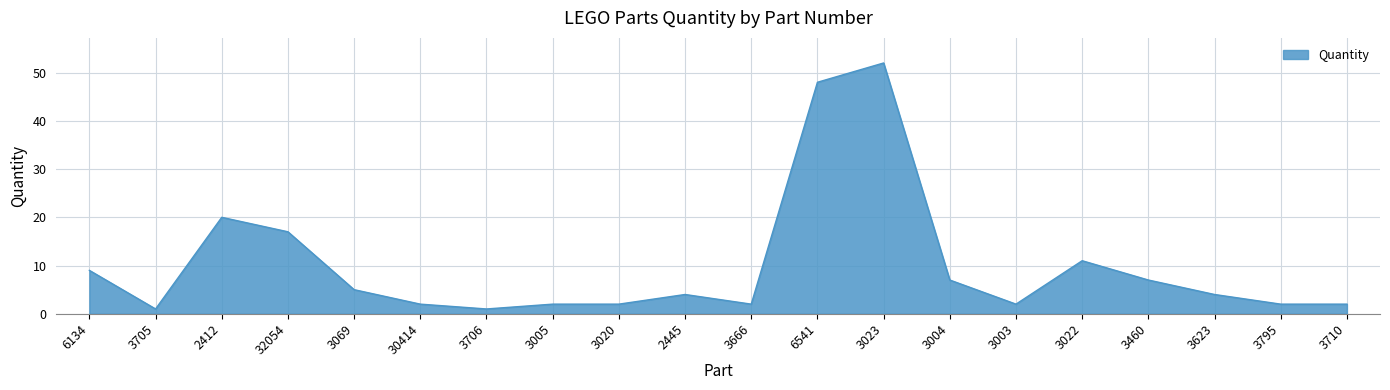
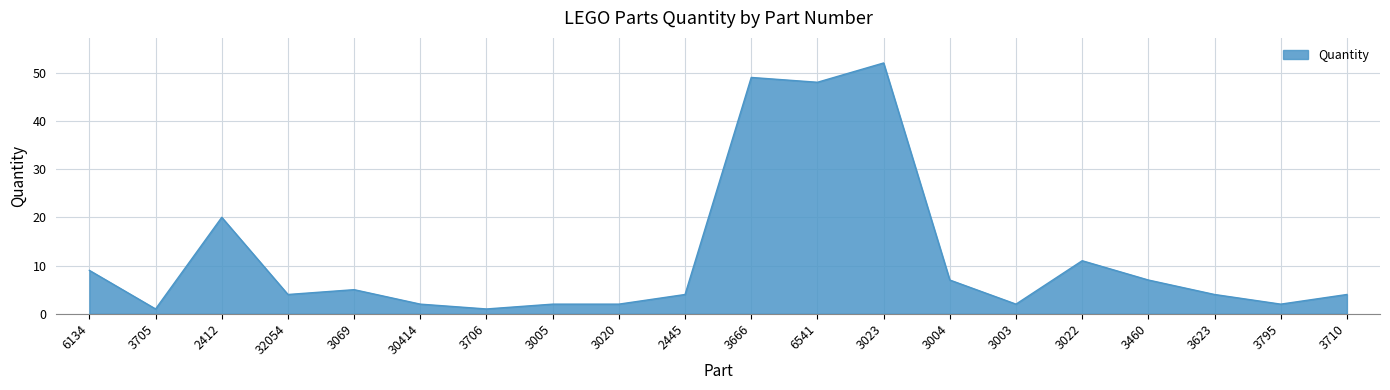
  {
    "6134": 9,
    "3705": 1,
    "2412": 20,
-   "32054": 17,
+   "32054": 4,
    "3069": 5,
    "30414": 2,
    "3706": 1,
    "3005": 2,
    "3020": 2,
    "2445": 4,
-   "3666": 2,
+   "3666": 49,
    "6541": 48,
    "3023": 52,
    "3004": 7,
    "3003": 2,
    "3022": 11,
    "3460": 7,
    "3623": 4,
    "3795": 2,
-   "3710": 2
+   "3710": 4
  }
